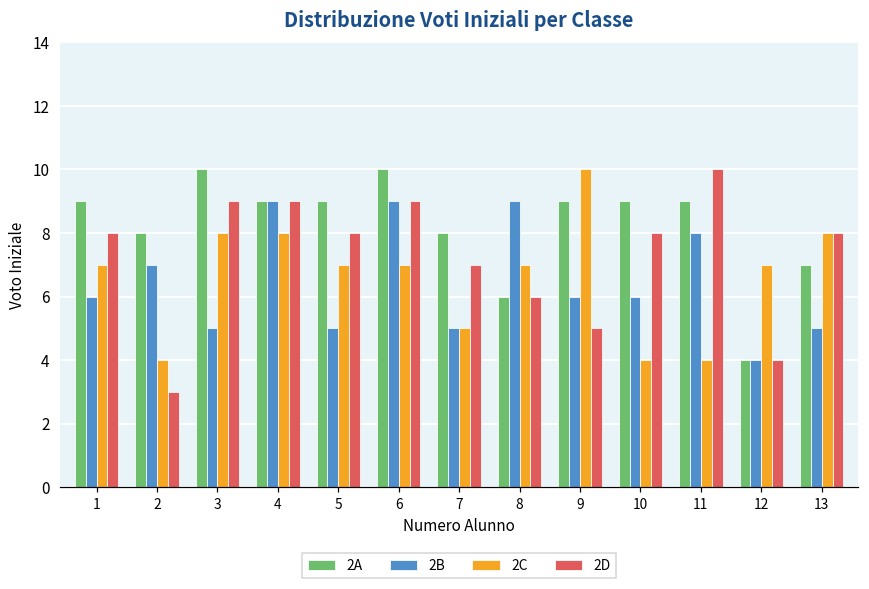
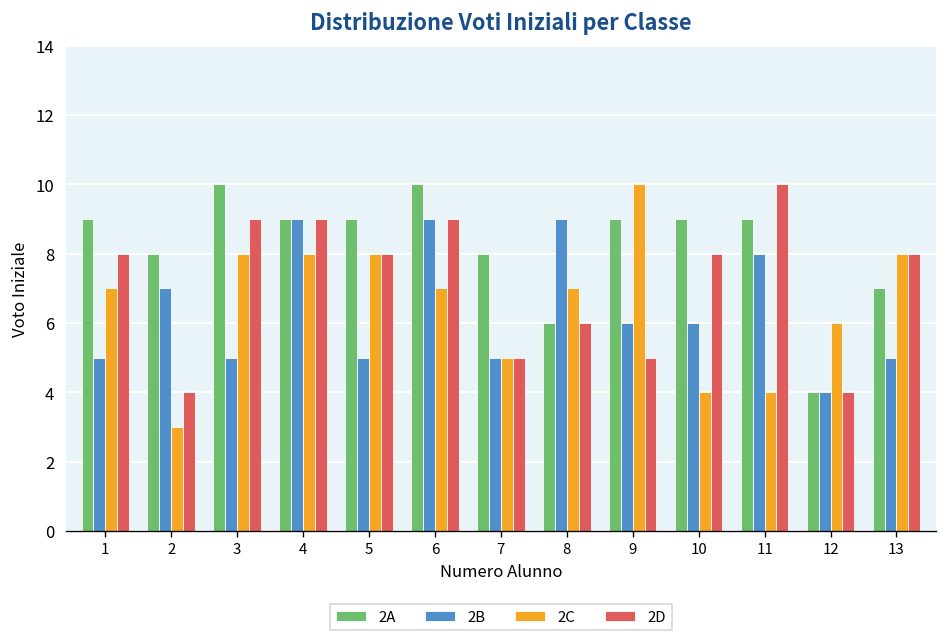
  {
    "2A": {
      "1": 9,
      "2": 8,
      "3": 10,
      "4": 9,
      "5": 9,
      "6": 10,
      "7": 8,
      "8": 6,
      "9": 9,
      "10": 9,
      "11": 9,
      "12": 4,
      "13": 7
    },
    "2B": {
-     "1": 6,
+     "1": 5,
      "2": 7,
      "3": 5,
      "4": 9,
      "5": 5,
      "6": 9,
      "7": 5,
      "8": 9,
      "9": 6,
      "10": 6,
      "11": 8,
      "12": 4,
      "13": 5
    },
    "2C": {
      "1": 7,
-     "2": 4,
+     "2": 3,
      "3": 8,
      "4": 8,
-     "5": 7,
+     "5": 8,
      "6": 7,
      "7": 5,
      "8": 7,
      "9": 10,
      "10": 4,
      "11": 4,
-     "12": 7,
+     "12": 6,
      "13": 8
    },
    "2D": {
      "1": 8,
-     "2": 3,
+     "2": 4,
      "3": 9,
      "4": 9,
      "5": 8,
      "6": 9,
-     "7": 7,
+     "7": 5,
      "8": 6,
      "9": 5,
      "10": 8,
      "11": 10,
      "12": 4,
      "13": 8
    }
  }
